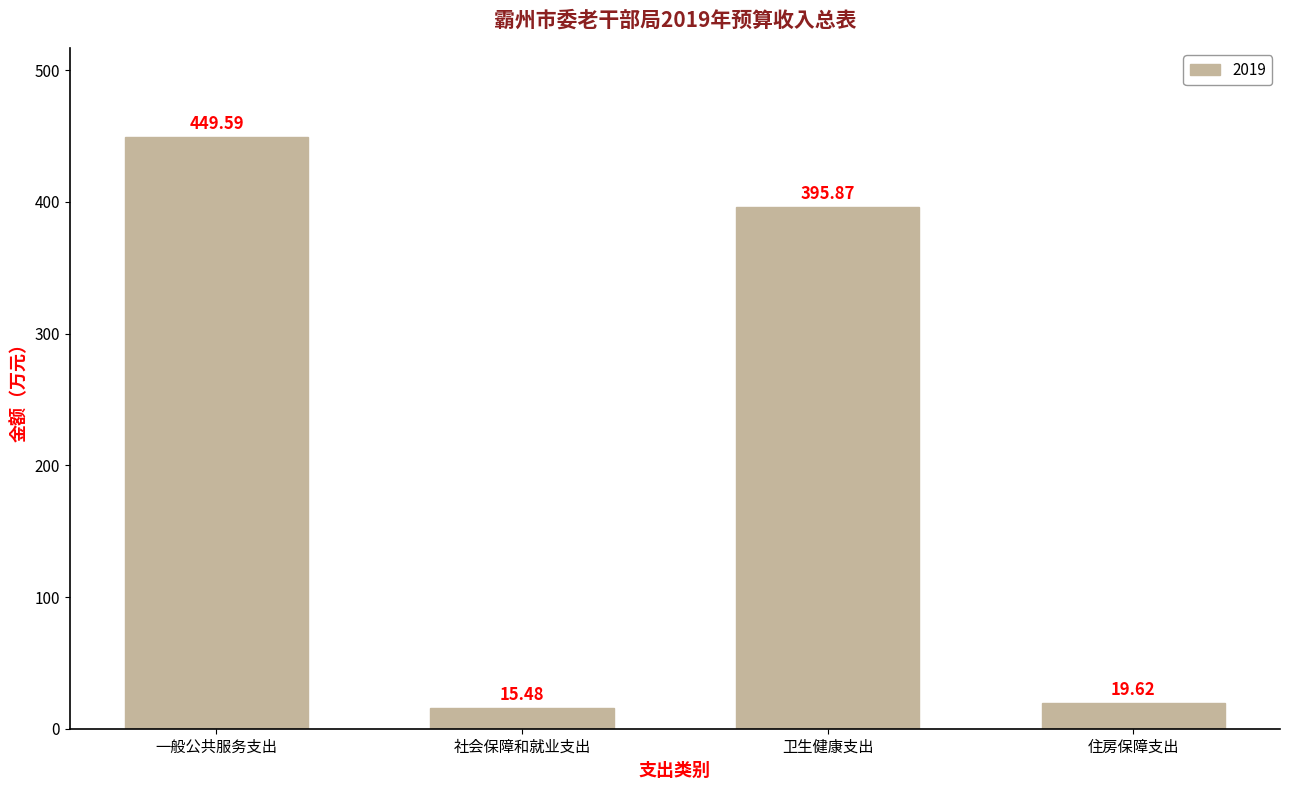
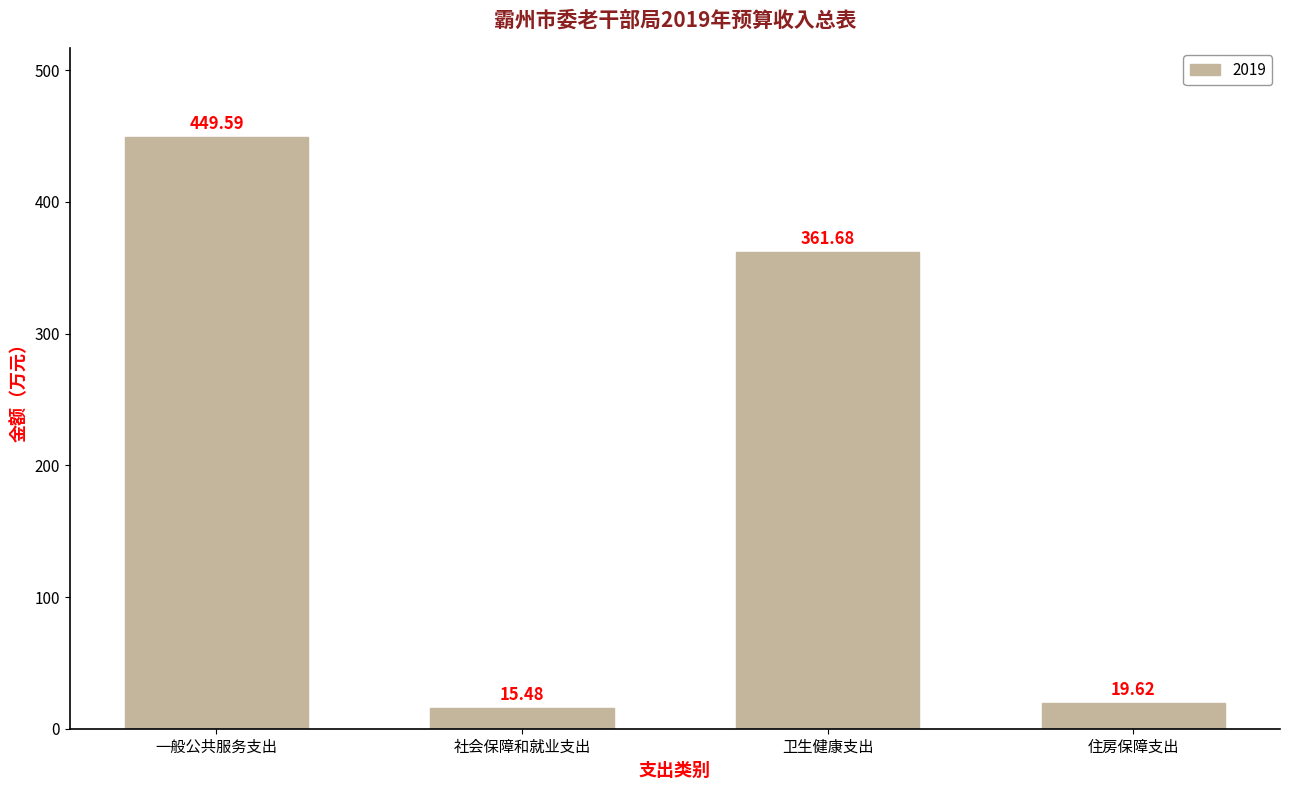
  {
    "一般公共服务支出": 449.59,
    "社会保障和就业支出": 15.48,
-   "卫生健康支出": 395.87,
+   "卫生健康支出": 361.68,
    "住房保障支出": 19.62
  }
